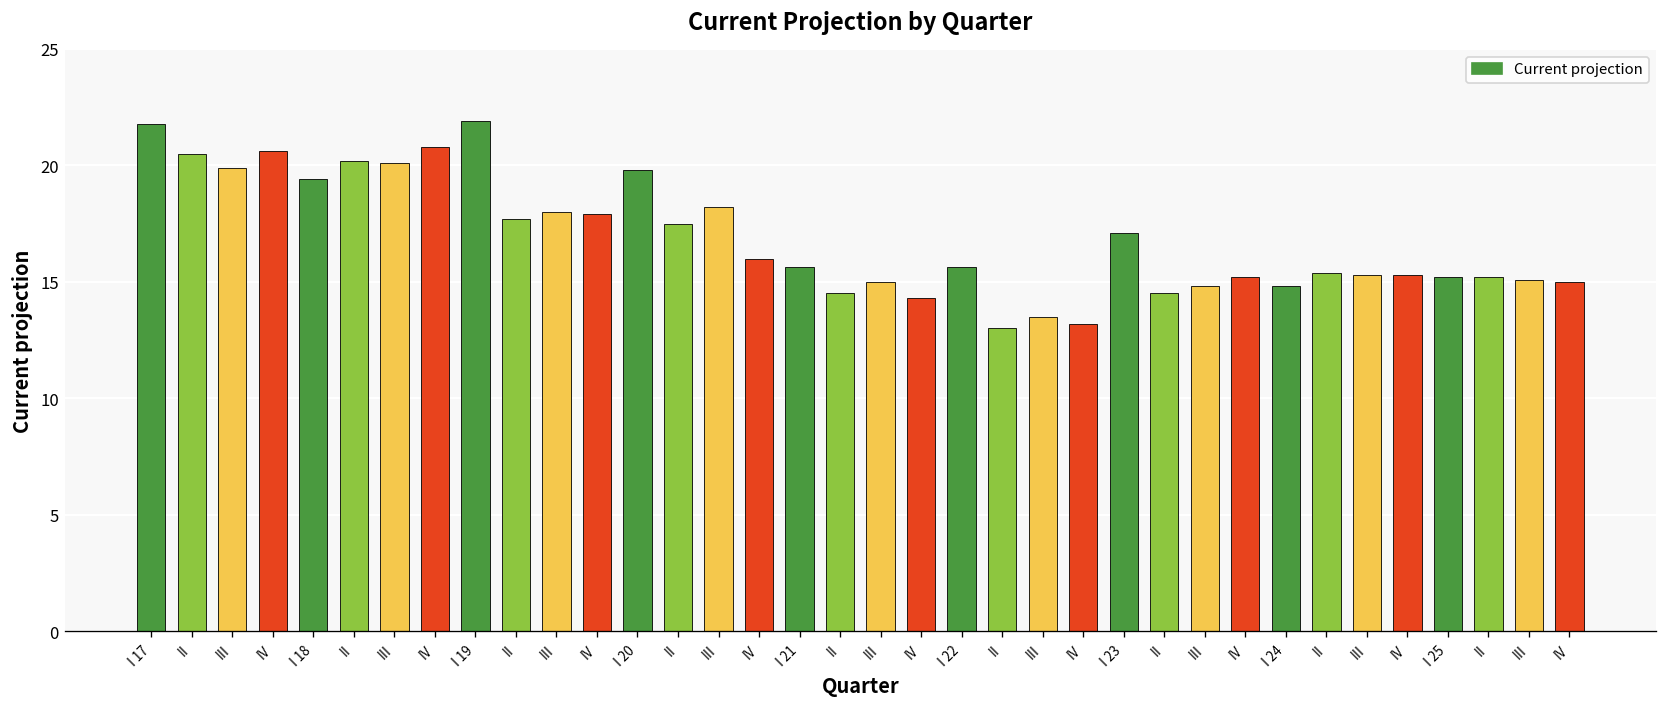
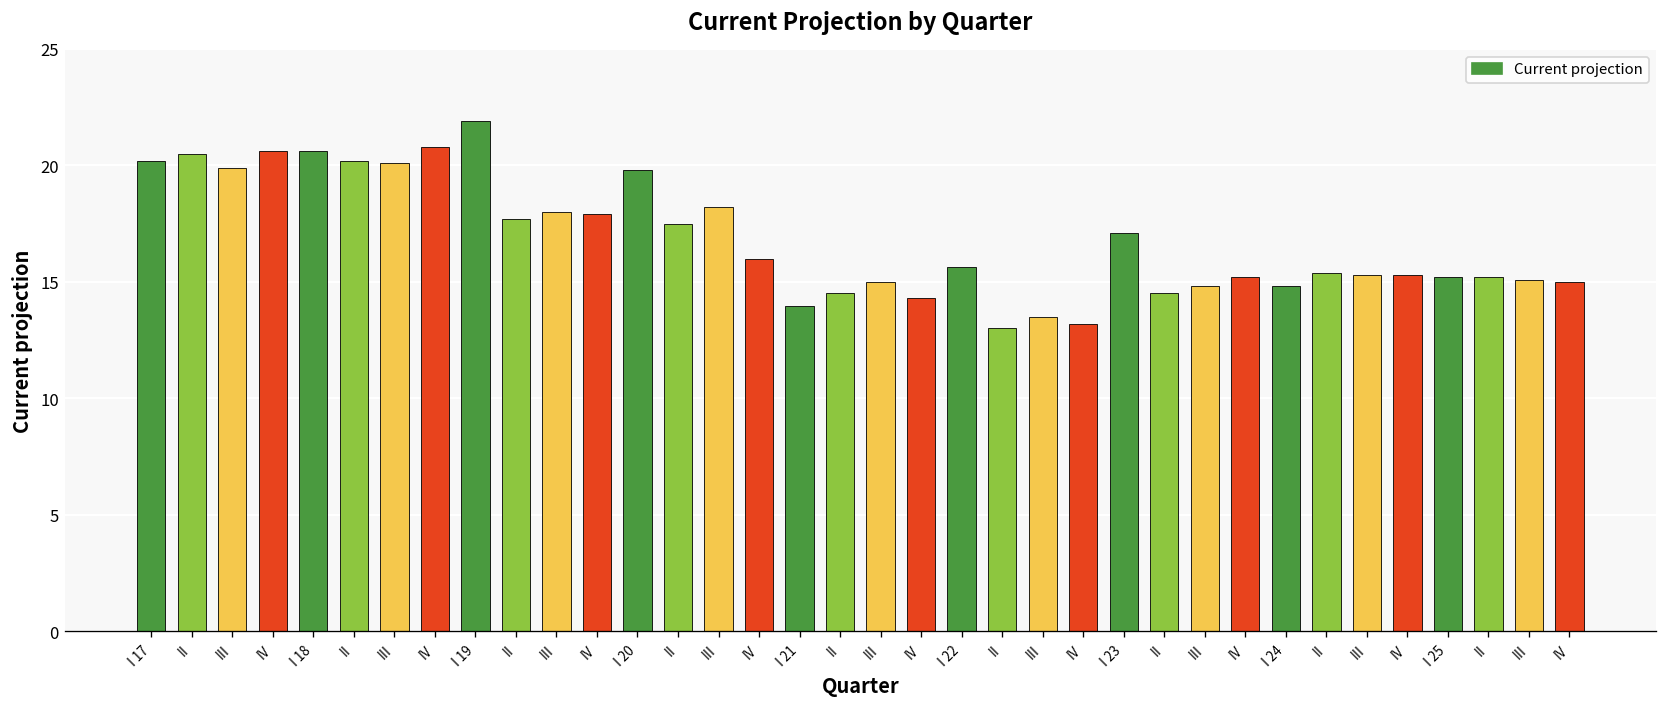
  {
-   "I 17": 21.8,
-   "I 18": 19.4,
+   "I 17": 20.2,
+   "I 18": 20.6,
    "I 19": 21.9,
    "I 20": 19.8,
-   "I 21": 15.7,
+   "I 21": 14.0,
    "I 22": 15.6,
    "I 23": 17.1,
    "I 24": 14.8,
    "I 25": 15.2
  }
